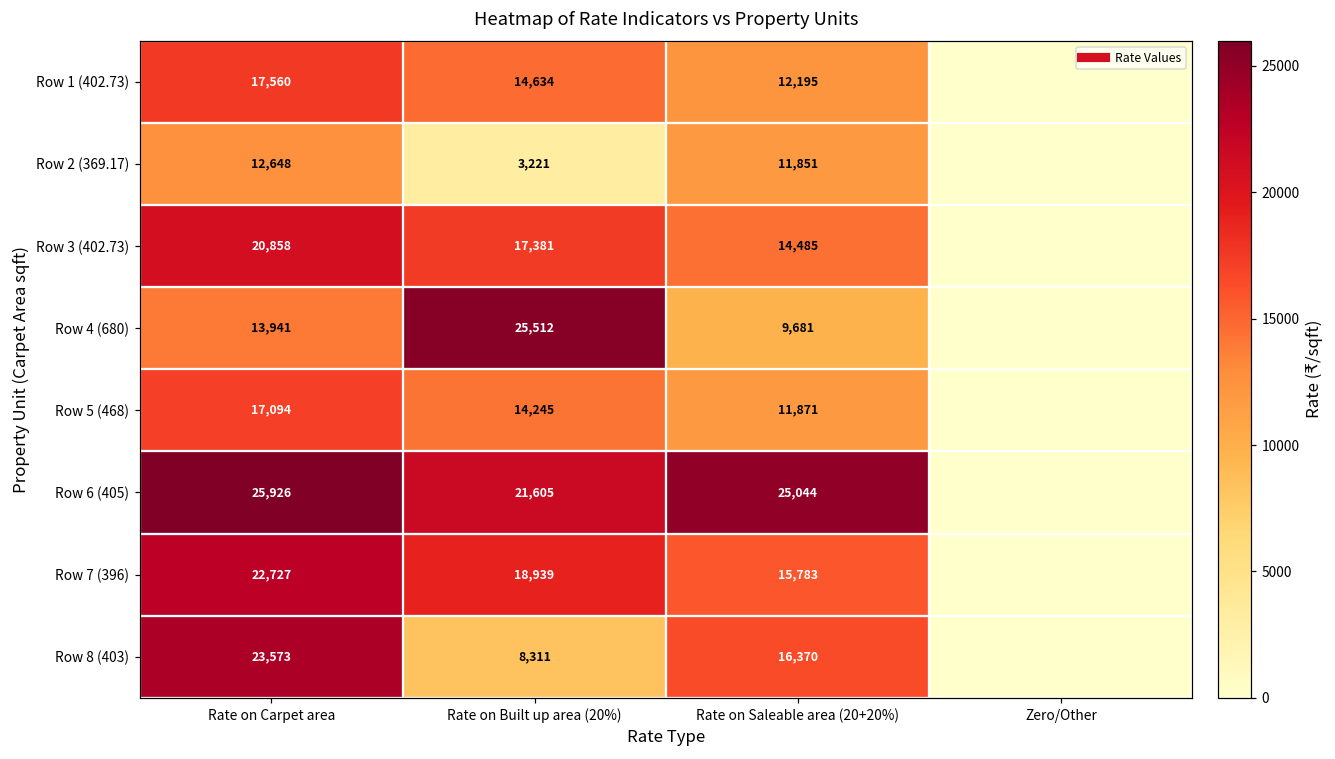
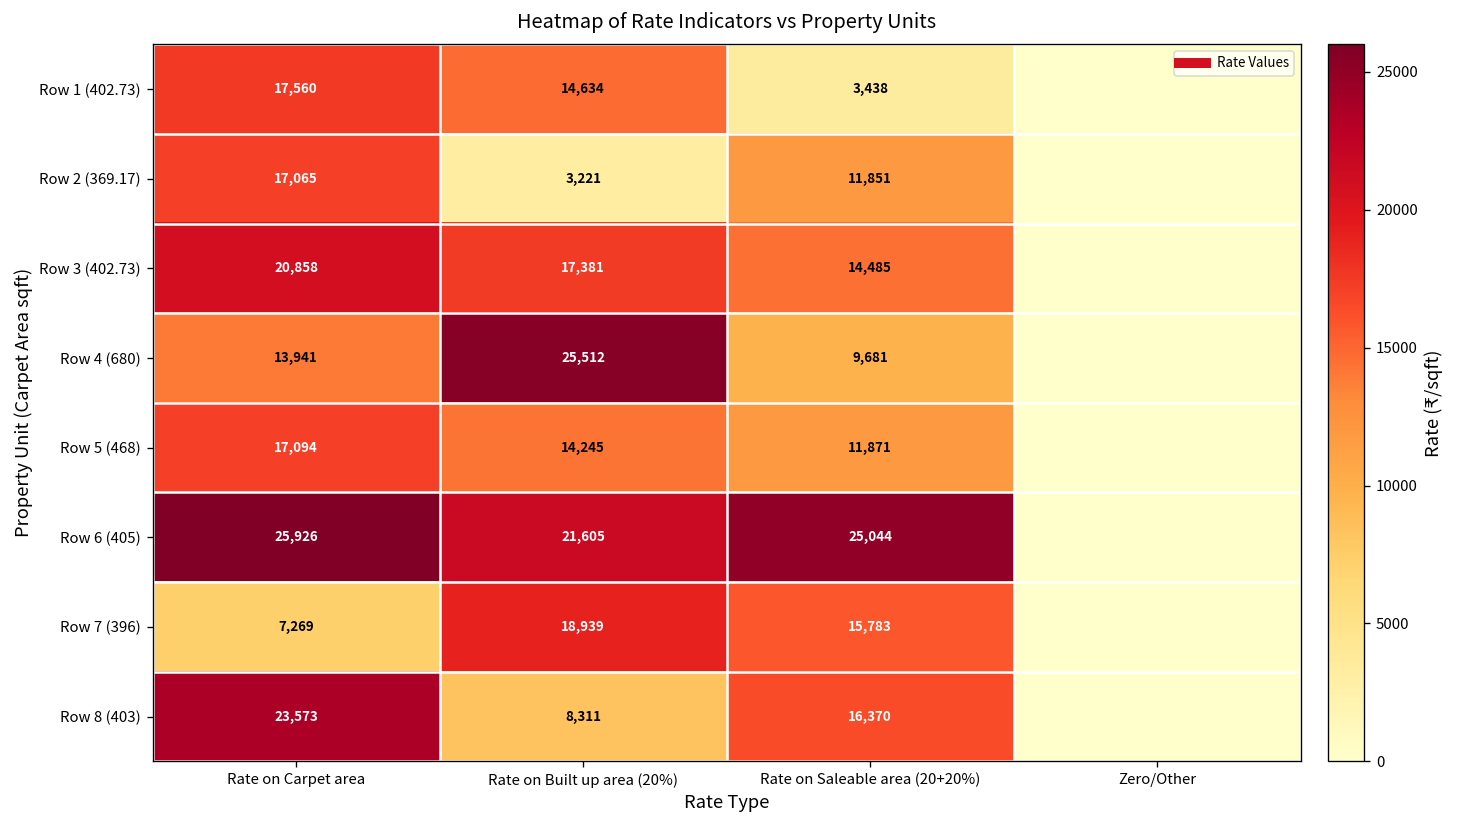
  {
    "Row 1 (402.73)": {
      "Rate on Carpet area": "17,560",
      "Rate on Built up area (20%)": "14,634",
-     "Rate on Saleable area (20+20%)": "12,195"
+     "Rate on Saleable area (20+20%)": "3,438"
    },
    "Row 2 (369.17)": {
-     "Rate on Carpet area": "12,648",
+     "Rate on Carpet area": "17,065",
      "Rate on Built up area (20%)": "3,221",
      "Rate on Saleable area (20+20%)": "11,851"
    },
    "Row 3 (402.73)": {
      "Rate on Carpet area": "20,858",
      "Rate on Built up area (20%)": "17,381",
      "Rate on Saleable area (20+20%)": "14,485"
    },
    "Row 4 (680)": {
      "Rate on Carpet area": "13,941",
      "Rate on Built up area (20%)": "25,512",
      "Rate on Saleable area (20+20%)": "9,681"
    },
    "Row 5 (468)": {
      "Rate on Carpet area": "17,094",
      "Rate on Built up area (20%)": "14,245",
      "Rate on Saleable area (20+20%)": "11,871"
    },
    "Row 6 (405)": {
      "Rate on Carpet area": "25,926",
      "Rate on Built up area (20%)": "21,605",
      "Rate on Saleable area (20+20%)": "25,044"
    },
    "Row 7 (396)": {
-     "Rate on Carpet area": "22,727",
+     "Rate on Carpet area": "7,269",
      "Rate on Built up area (20%)": "18,939",
      "Rate on Saleable area (20+20%)": "15,783"
    },
    "Row 8 (403)": {
      "Rate on Carpet area": "23,573",
      "Rate on Built up area (20%)": "8,311",
      "Rate on Saleable area (20+20%)": "16,370"
    }
  }
